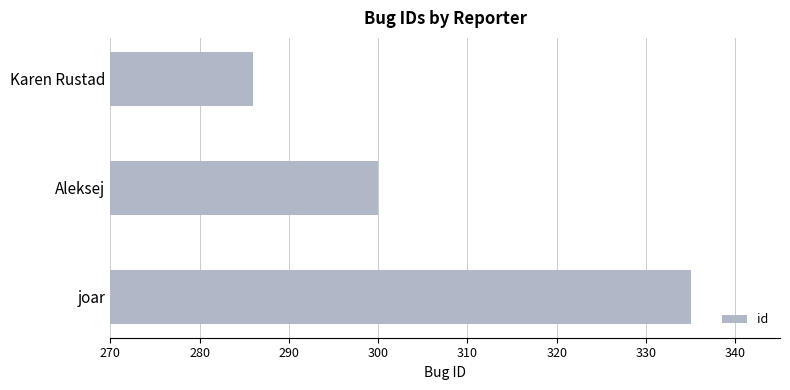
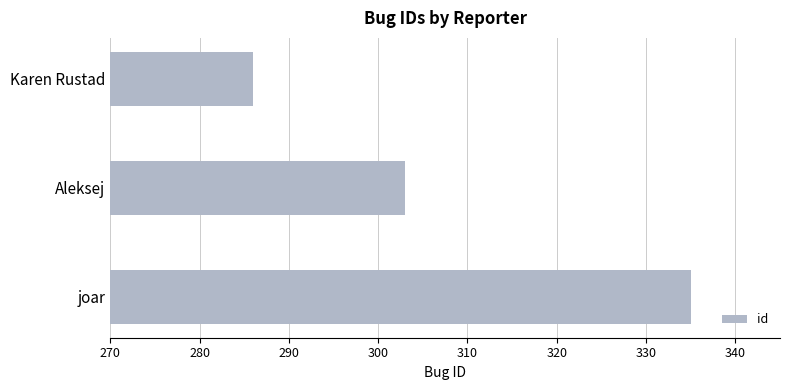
  {
    "Karen Rustad": 286,
-   "Aleksej": 300,
+   "Aleksej": 303,
    "joar": 335
  }
